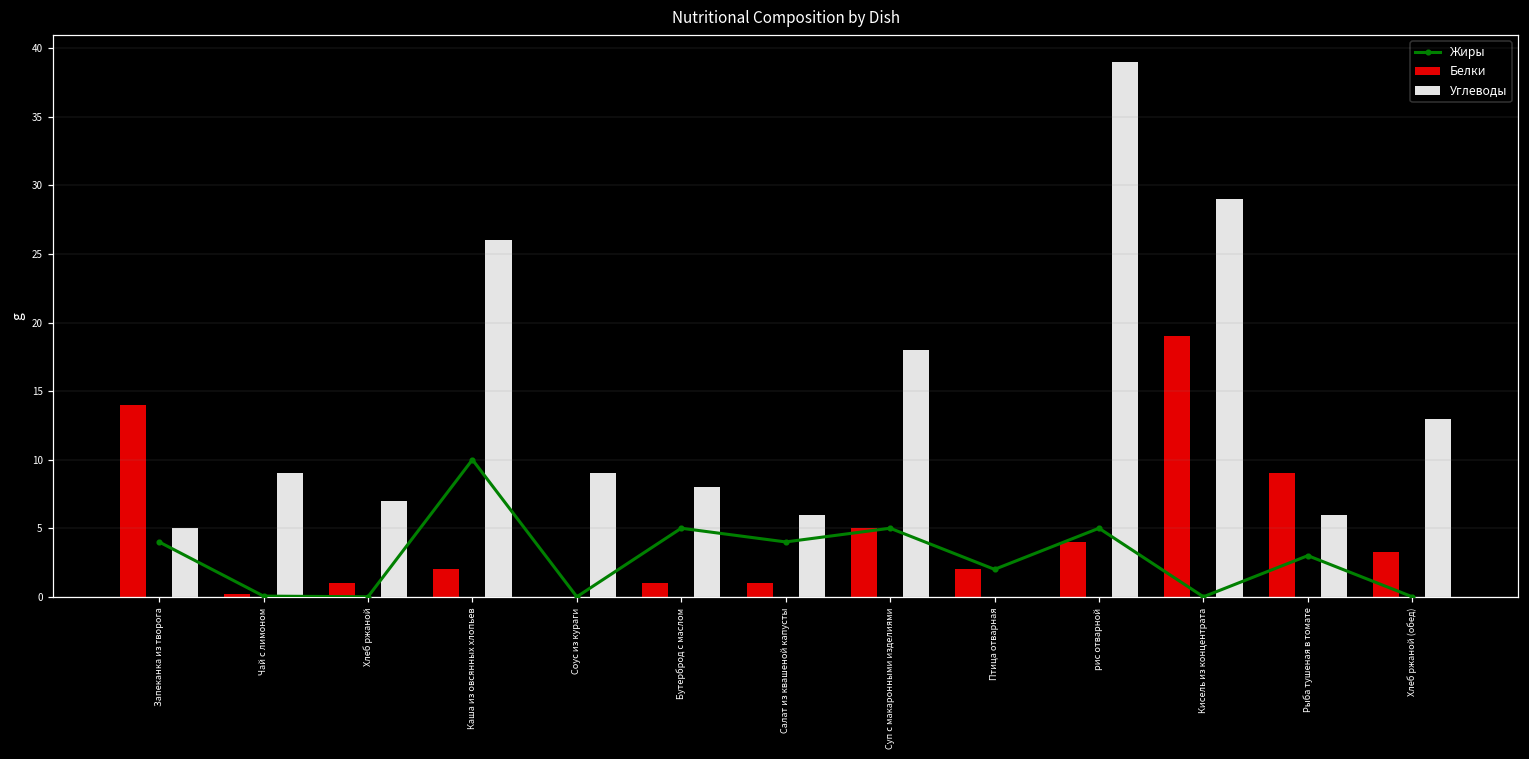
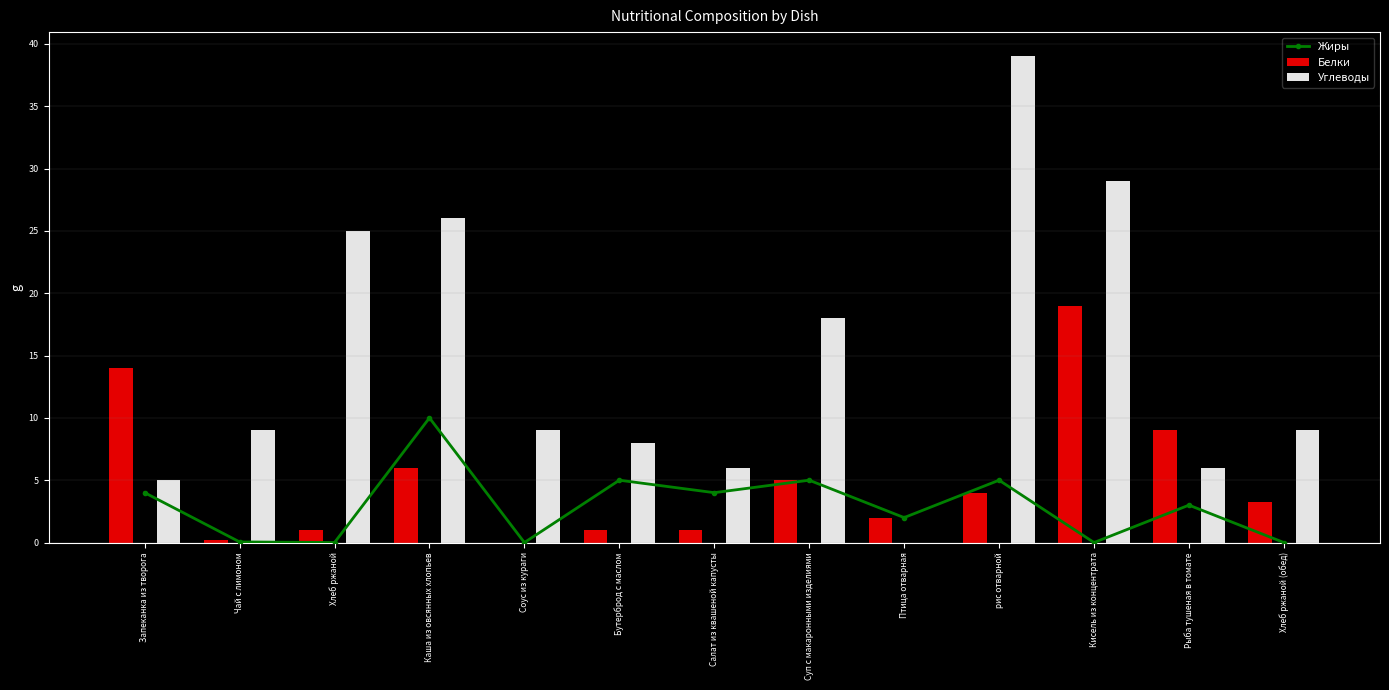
  {
    "Белки": {
      "Запеканка из творога": 14,
      "Хлеб ржаной": 1,
-     "Каша из овсянных хлопьев": 2,
+     "Каша из овсянных хлопьев": 6,
      "Соус из кураги": 0,
      "Бутерброд с маслом": 1,
      "Салат из квашеной капусты": 1,
      "Суп с макаронными изделиями": 5,
      "Птица отварная": 2,
      "рис отварной": 4,
      "Кисель из концентрата": 19,
      "Рыба тушеная в томате": 9,
      "Хлеб ржаной (обед)": 3.2
    },
    "Жиры": {
      "Запеканка из творога": 4,
      "Чай с лимоном": 0,
      "Хлеб ржаной": 0,
      "Каша из овсянных хлопьев": 10,
      "Соус из кураги": 0,
      "Бутерброд с маслом": 5,
      "Салат из квашеной капусты": 4,
      "Суп с макаронными изделиями": 5,
      "Птица отварная": 2,
      "рис отварной": 5,
      "Кисель из концентрата": 0,
      "Рыба тушеная в томате": 3,
      "Хлеб ржаной (обед)": 0
    },
    "Углеводы": {
      "Запеканка из творога": 5,
      "Чай с лимоном": 9,
-     "Хлеб ржаной": 7,
+     "Хлеб ржаной": 25,
      "Каша из овсянных хлопьев": 26,
      "Соус из кураги": 9,
      "Бутерброд с маслом": 8,
      "Салат из квашеной капусты": 6,
      "Суп с макаронными изделиями": 18,
      "Птица отварная": 0,
      "рис отварной": 39,
      "Кисель из концентрата": 29,
      "Рыба тушеная в томате": 6,
-     "Хлеб ржаной (обед)": 13
+     "Хлеб ржаной (обед)": 9
    }
  }
